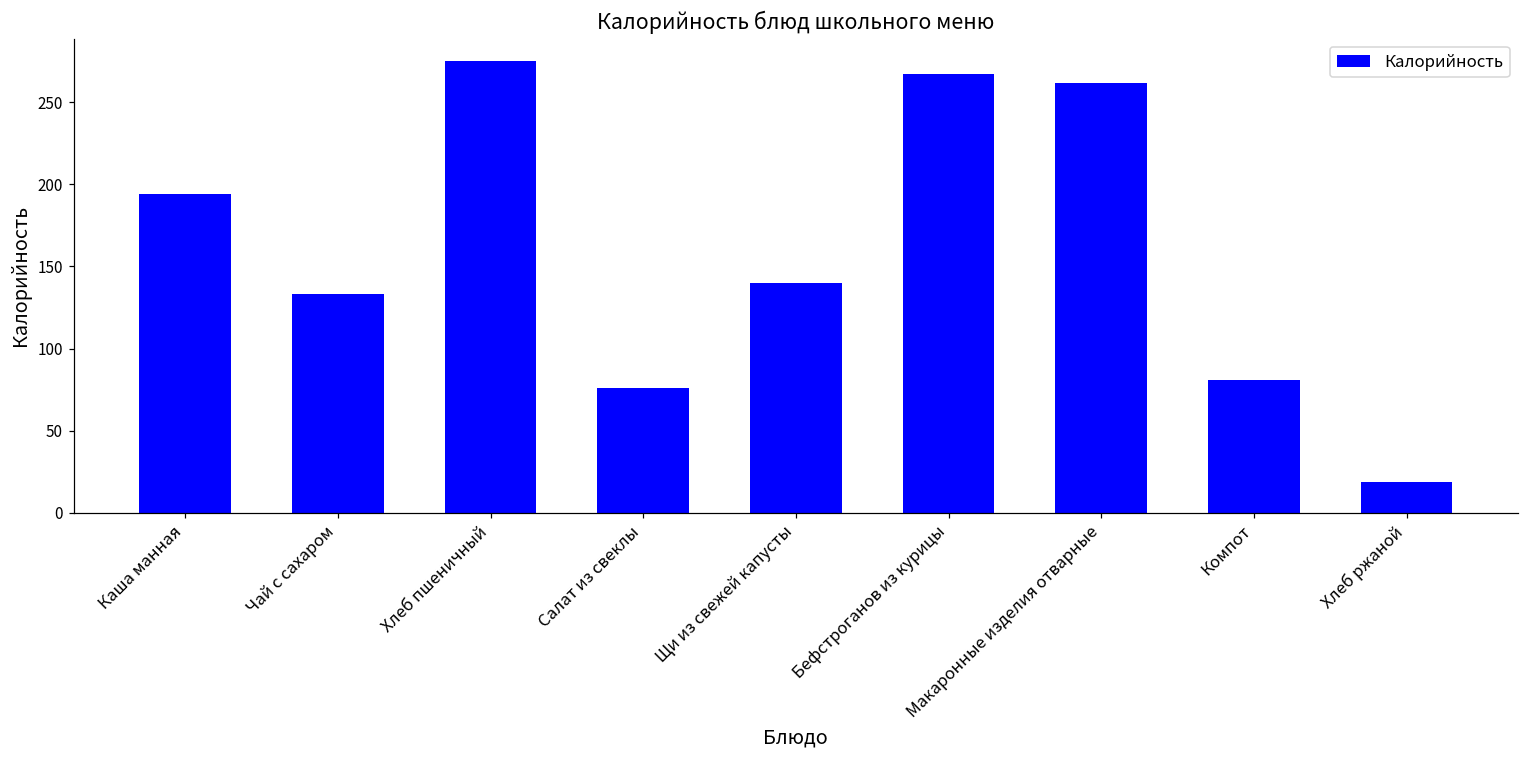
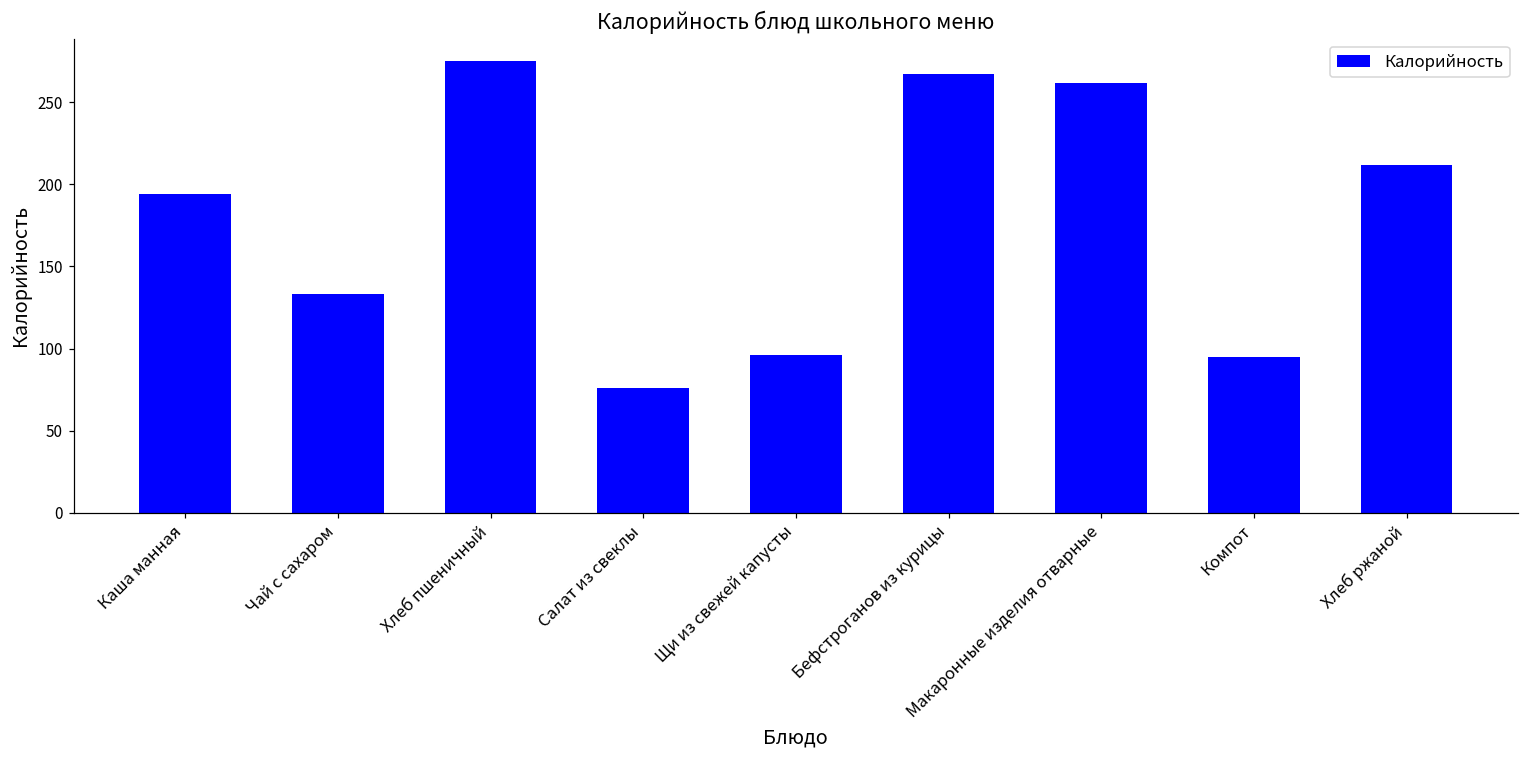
  {
    "Каша манная": 194,
    "Чай с сахаром": 133,
    "Хлеб пшеничный": 275,
    "Салат из свеклы": 76,
-   "Щи из свежей капусты": 140,
+   "Щи из свежей капусты": 96,
    "Бефстроганов из курицы": 267,
    "Макаронные изделия отварные": 262,
-   "Компот": 81,
-   "Хлеб ржаной": 19
+   "Компот": 95,
+   "Хлеб ржаной": 212
  }
